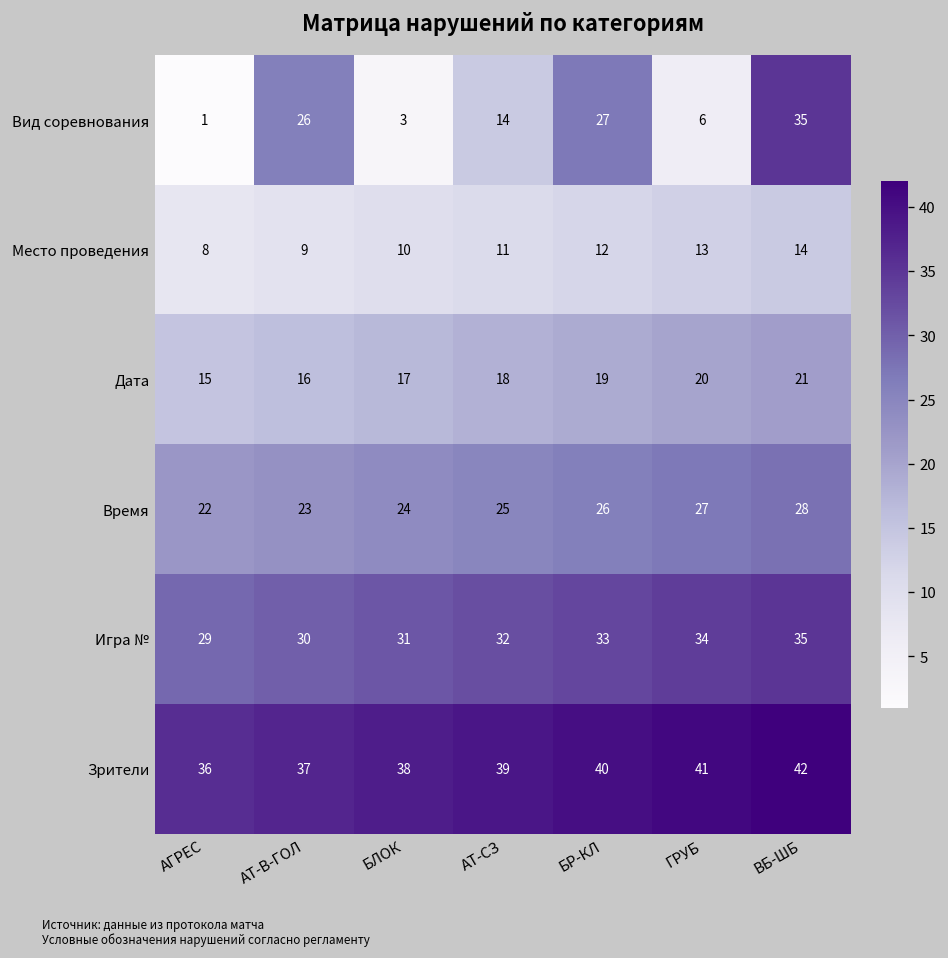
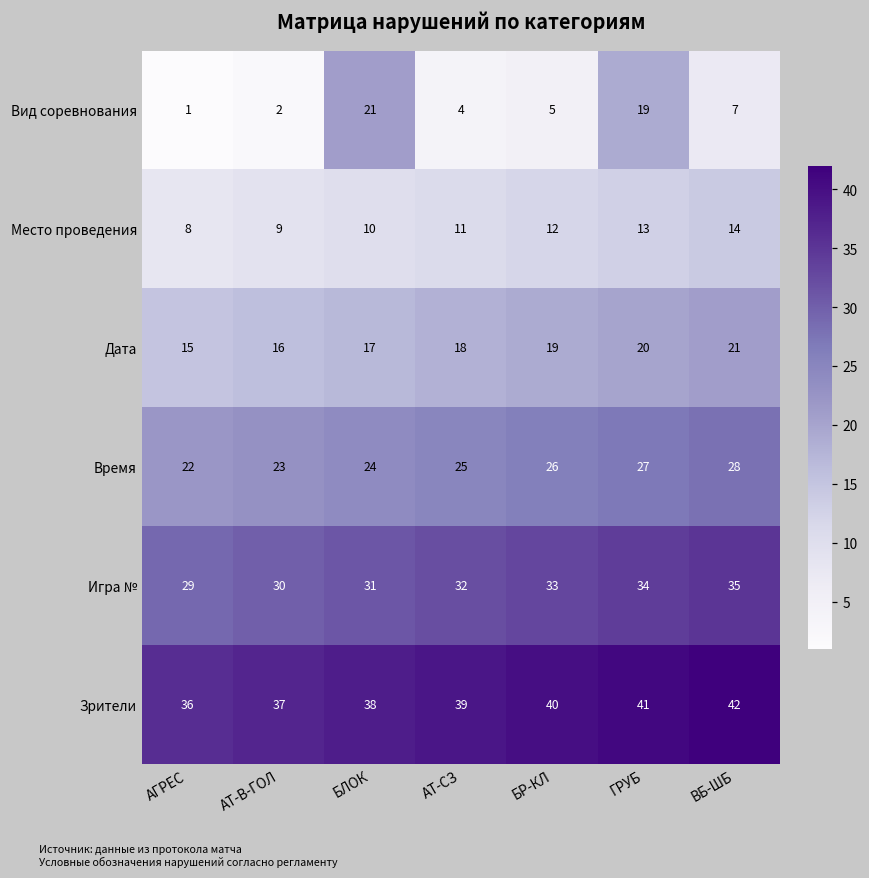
  {
    "Вид соревнования": {
      "АГРЕС": 1,
-     "АТ-В-ГОЛ": 26,
-     "БЛОК": 3,
-     "АТ-СЗ": 14,
-     "БР-КЛ": 27,
-     "ГРУБ": 6,
-     "ВБ-ШБ": 35
+     "АТ-В-ГОЛ": 2,
+     "БЛОК": 21,
+     "АТ-СЗ": 4,
+     "БР-КЛ": 5,
+     "ГРУБ": 19,
+     "ВБ-ШБ": 7
    },
    "Место проведения": {
      "АГРЕС": 8,
      "АТ-В-ГОЛ": 9,
      "БЛОК": 10,
      "АТ-СЗ": 11,
      "БР-КЛ": 12,
      "ГРУБ": 13,
      "ВБ-ШБ": 14
    },
    "Дата": {
      "АГРЕС": 15,
      "АТ-В-ГОЛ": 16,
      "БЛОК": 17,
      "АТ-СЗ": 18,
      "БР-КЛ": 19,
      "ГРУБ": 20,
      "ВБ-ШБ": 21
    },
    "Время": {
      "АГРЕС": 22,
      "АТ-В-ГОЛ": 23,
      "БЛОК": 24,
      "АТ-СЗ": 25,
      "БР-КЛ": 26,
      "ГРУБ": 27,
      "ВБ-ШБ": 28
    },
    "Игра №": {
      "АГРЕС": 29,
      "АТ-В-ГОЛ": 30,
      "БЛОК": 31,
      "АТ-СЗ": 32,
      "БР-КЛ": 33,
      "ГРУБ": 34,
      "ВБ-ШБ": 35
    },
    "Зрители": {
      "АГРЕС": 36,
      "АТ-В-ГОЛ": 37,
      "БЛОК": 38,
      "АТ-СЗ": 39,
      "БР-КЛ": 40,
      "ГРУБ": 41,
      "ВБ-ШБ": 42
    }
  }
